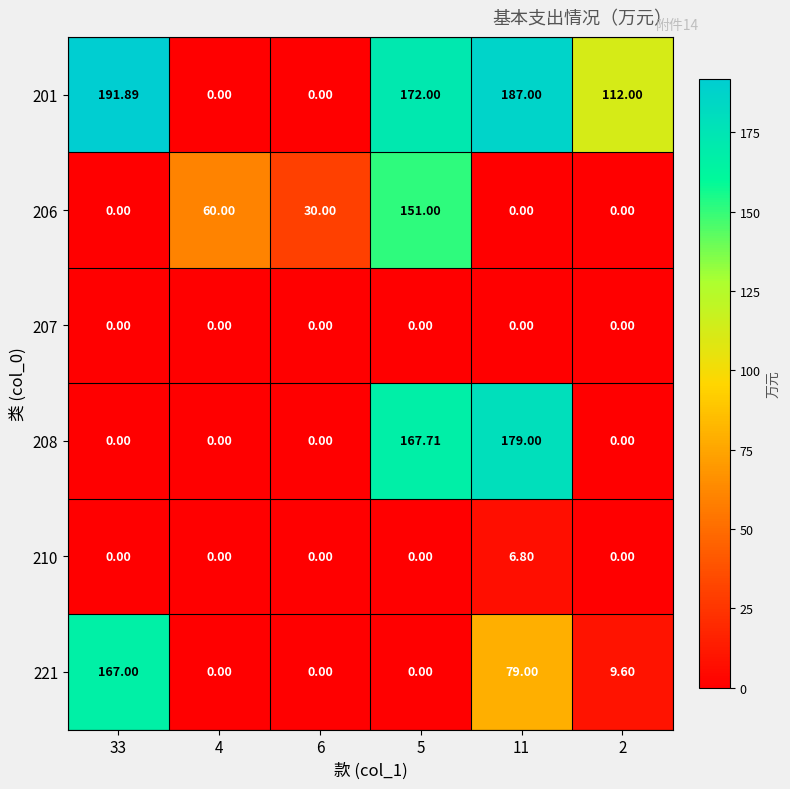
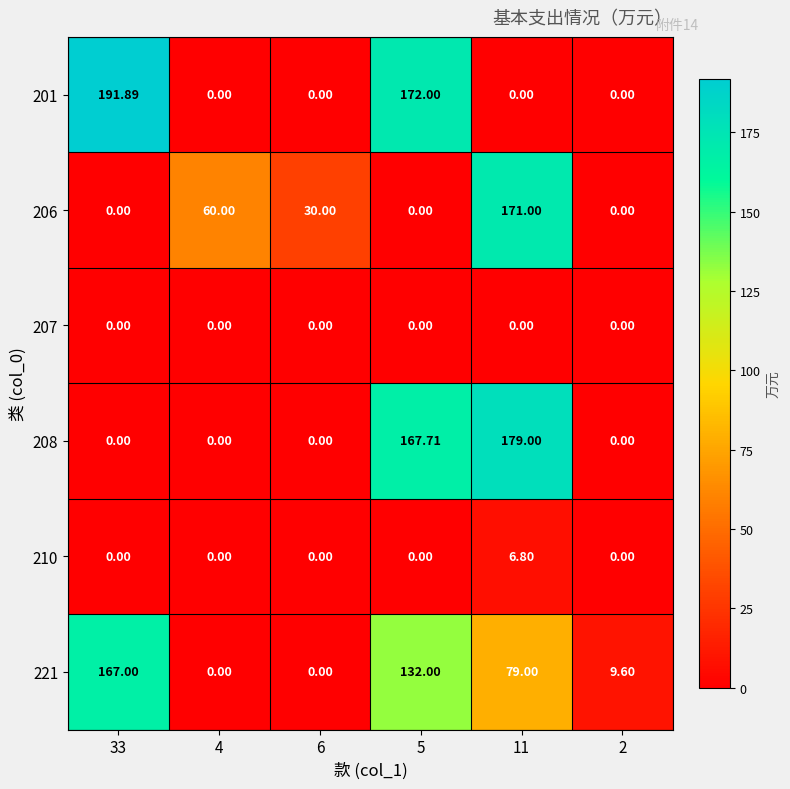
  {
    "201": {
      "33": 191.89,
      "4": 0.00,
      "6": 0.00,
      "5": 172.00,
-     "11": 187.00,
-     "2": 112.00
+     "11": 0.00,
+     "2": 0.00
    },
    "206": {
      "33": 0.00,
      "4": 60.00,
      "6": 30.00,
-     "5": 151.00,
-     "11": 0.00,
+     "5": 0.00,
+     "11": 171.00,
      "2": 0.00
    },
    "207": {
      "33": 0.00,
      "4": 0.00,
      "6": 0.00,
      "5": 0.00,
      "11": 0.00,
      "2": 0.00
    },
    "208": {
      "33": 0.00,
      "4": 0.00,
      "6": 0.00,
      "5": 167.71,
      "11": 179.00,
      "2": 0.00
    },
    "210": {
      "33": 0.00,
      "4": 0.00,
      "6": 0.00,
      "5": 0.00,
      "11": 6.80,
      "2": 0.00
    },
    "221": {
      "33": 167.00,
      "4": 0.00,
      "6": 0.00,
-     "5": 0.00,
+     "5": 132.00,
      "11": 79.00,
      "2": 9.60
    }
  }
